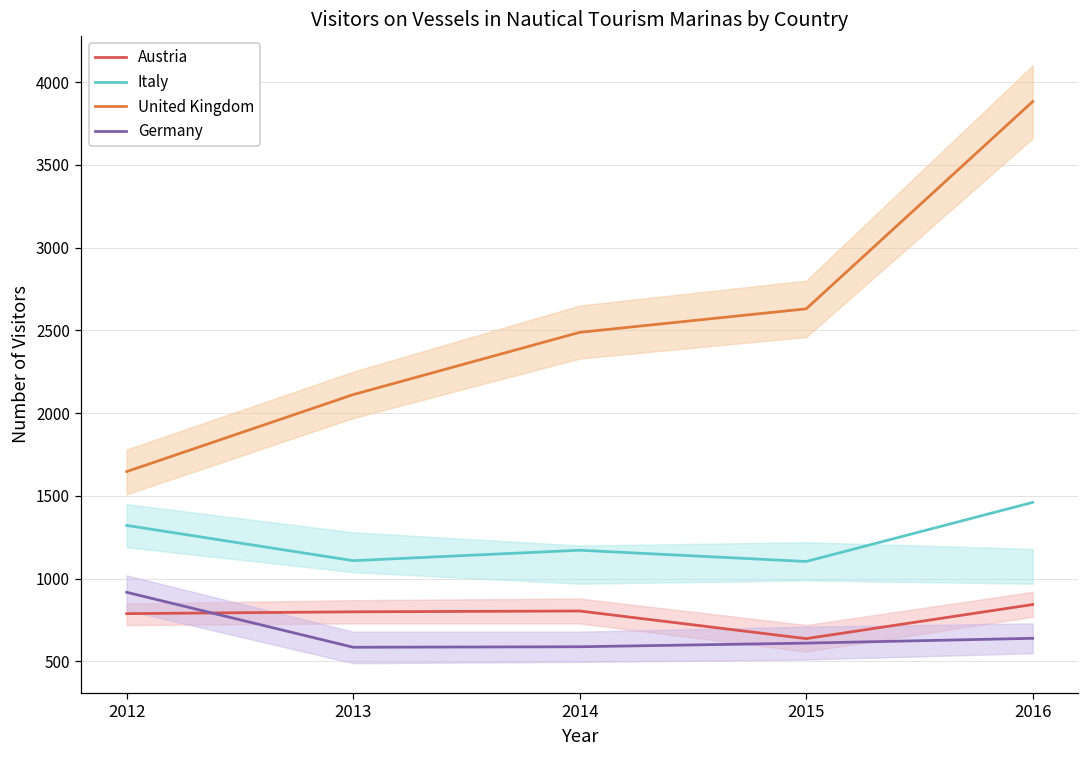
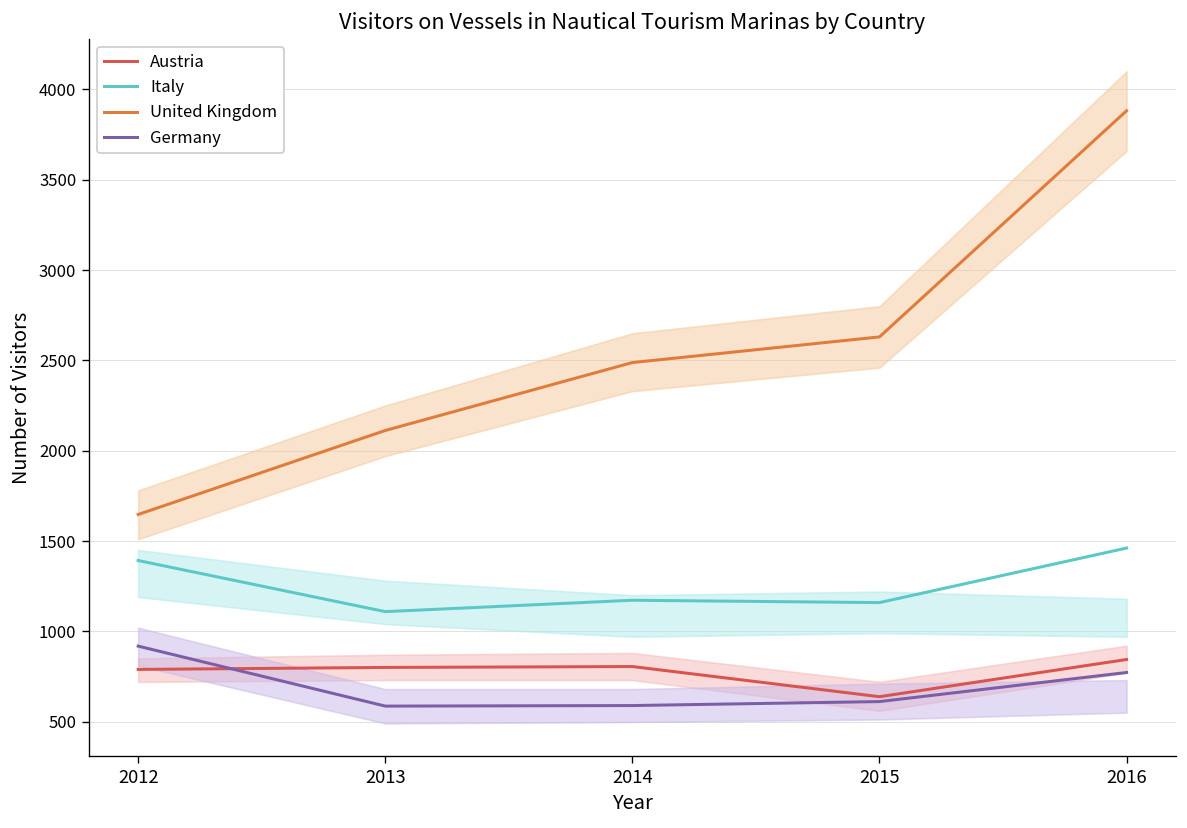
  {
    "Italy": {
-     "2012": 1320,
+     "2012": 1390,
      "2013": 1110,
      "2014": 1170,
-     "2015": 1100,
+     "2015": 1160,
      "2016": 1460
    },
    "Germany": {
      "2012": 920,
      "2013": 590,
      "2014": 590,
      "2015": 610,
-     "2016": 640
+     "2016": 770
    }
  }
